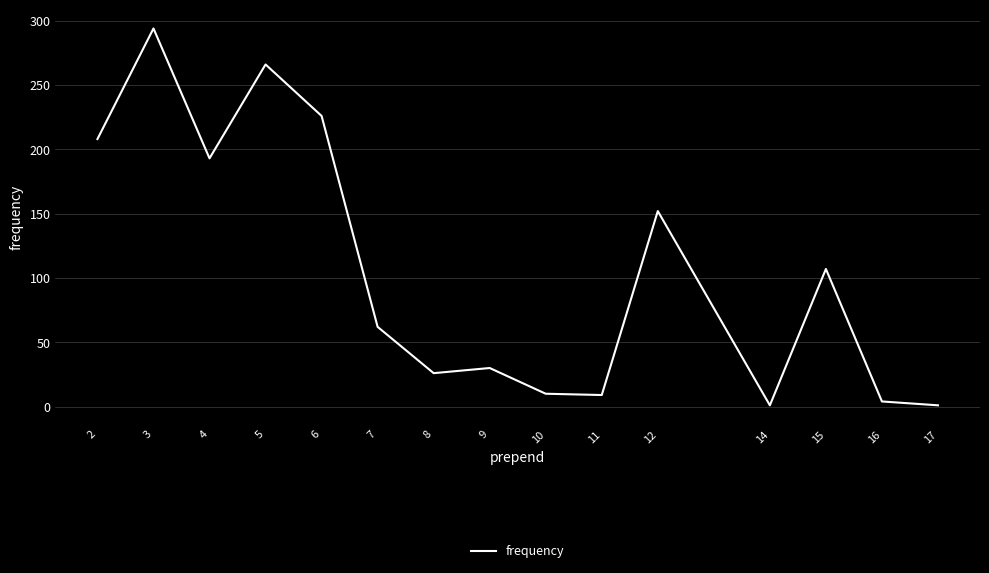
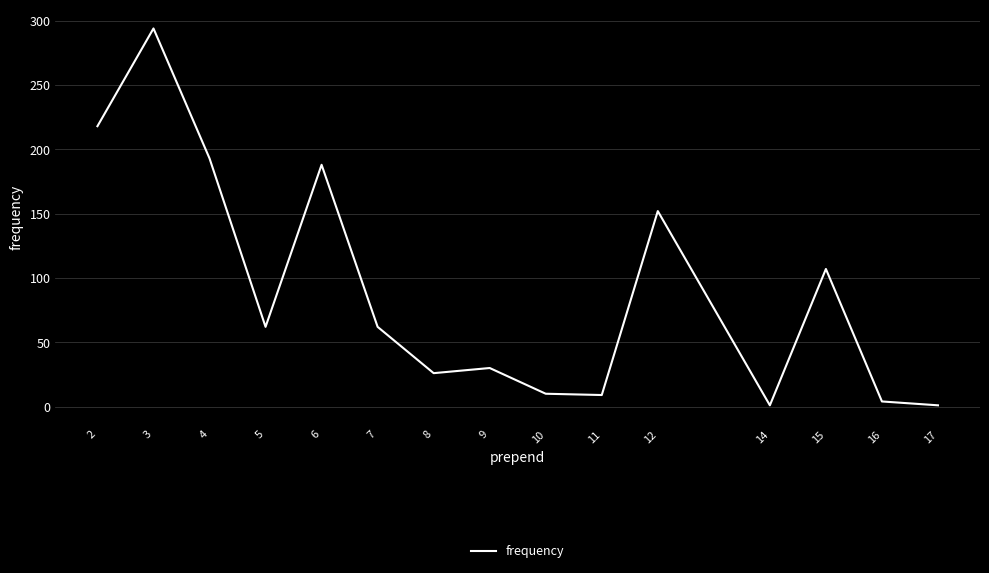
  {
-   "2": 208,
+   "2": 218,
    "3": 294,
    "4": 193,
-   "5": 266,
-   "6": 226,
+   "5": 62,
+   "6": 188,
    "7": 62,
    "8": 26,
    "9": 30,
    "10": 10,
    "11": 9,
    "12": 152,
    "14": 1,
    "15": 107,
    "16": 4,
    "17": 1
  }
